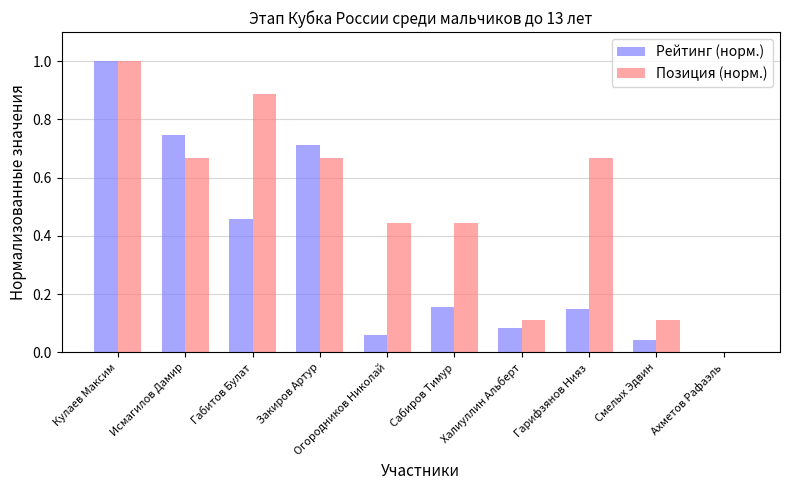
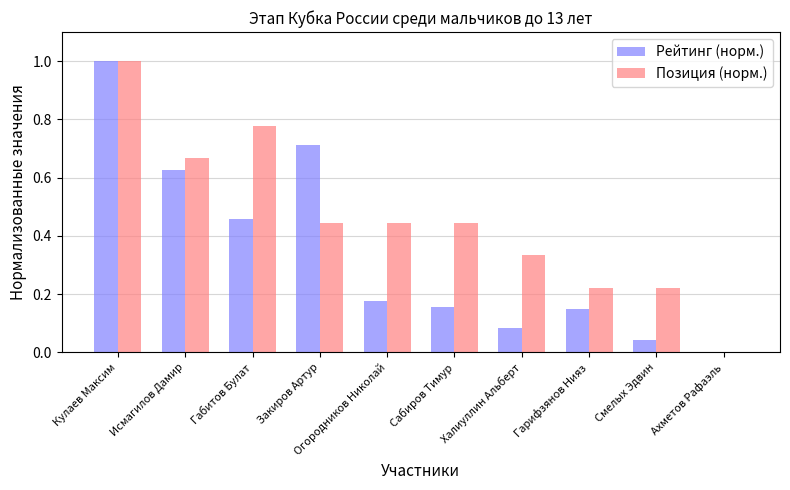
  {
    "Рейтинг (норм.)": {
      "Кулаев Максим": 1.00,
-     "Исмагилов Дамир": 0.75,
+     "Исмагилов Дамир": 0.63,
      "Габитов Булат": 0.46,
      "Закиров Артур": 0.71,
-     "Огородников Николай": 0.06,
+     "Огородников Николай": 0.18,
      "Сабиров Тимур": 0.16,
      "Халиуллин Альберт": 0.08,
      "Гарифзянов Нияз": 0.15,
      "Смелых Эдвин": 0.04,
      "Ахметов Рафаэль": 0.00
    },
    "Позиция (норм.)": {
      "Кулаев Максим": 1.00,
      "Исмагилов Дамир": 0.67,
-     "Габитов Булат": 0.89,
-     "Закиров Артур": 0.67,
+     "Габитов Булат": 0.78,
+     "Закиров Артур": 0.44,
      "Огородников Николай": 0.44,
      "Сабиров Тимур": 0.44,
-     "Халиуллин Альберт": 0.11,
-     "Гарифзянов Нияз": 0.67,
-     "Смелых Эдвин": 0.11,
+     "Халиуллин Альберт": 0.33,
+     "Гарифзянов Нияз": 0.22,
+     "Смелых Эдвин": 0.22,
      "Ахметов Рафаэль": 0.00
    }
  }
